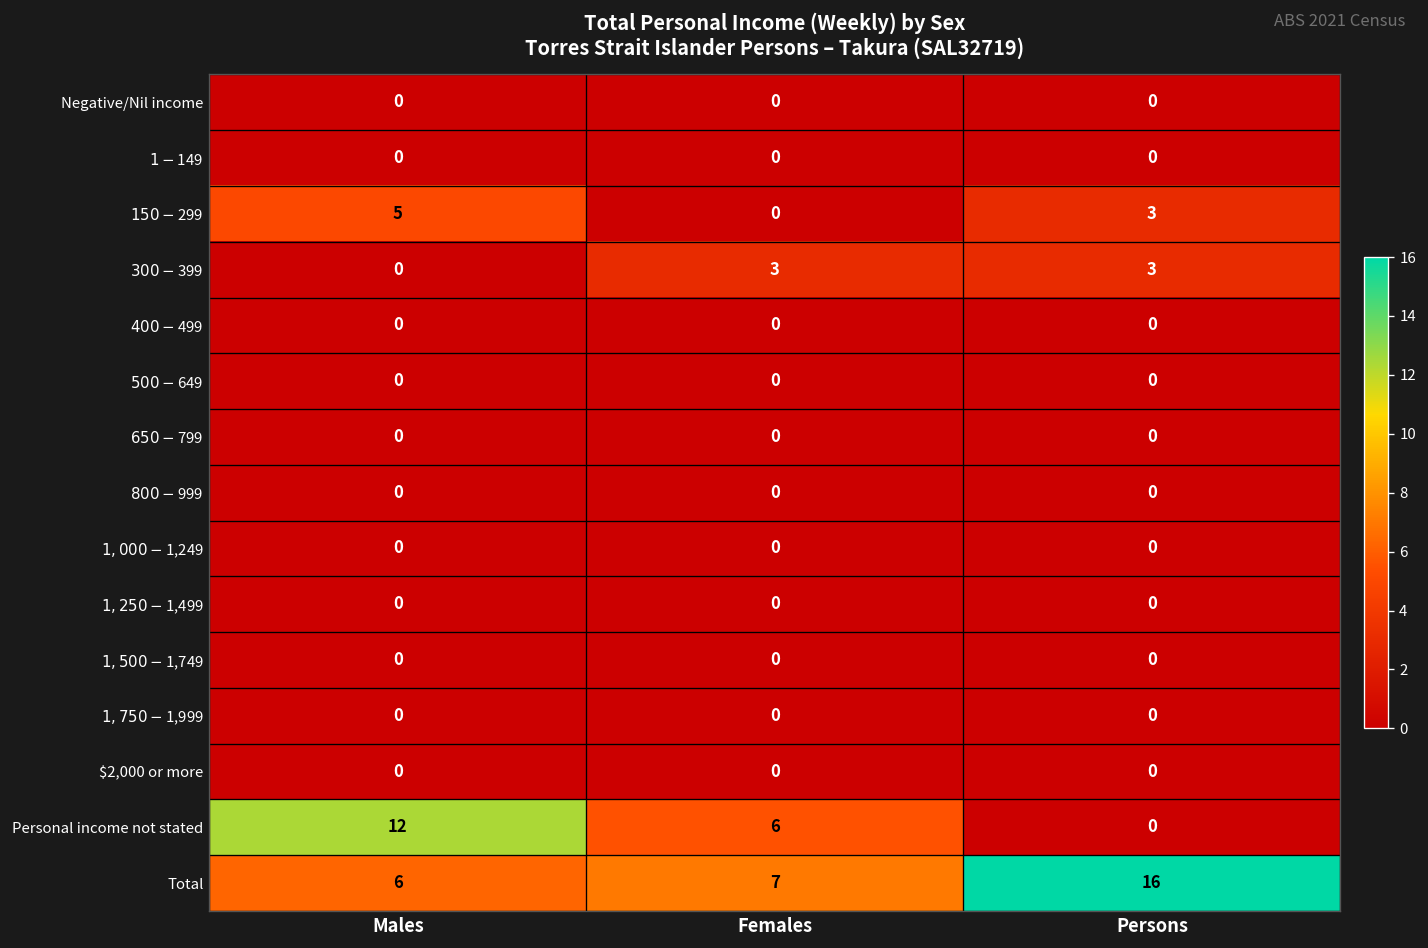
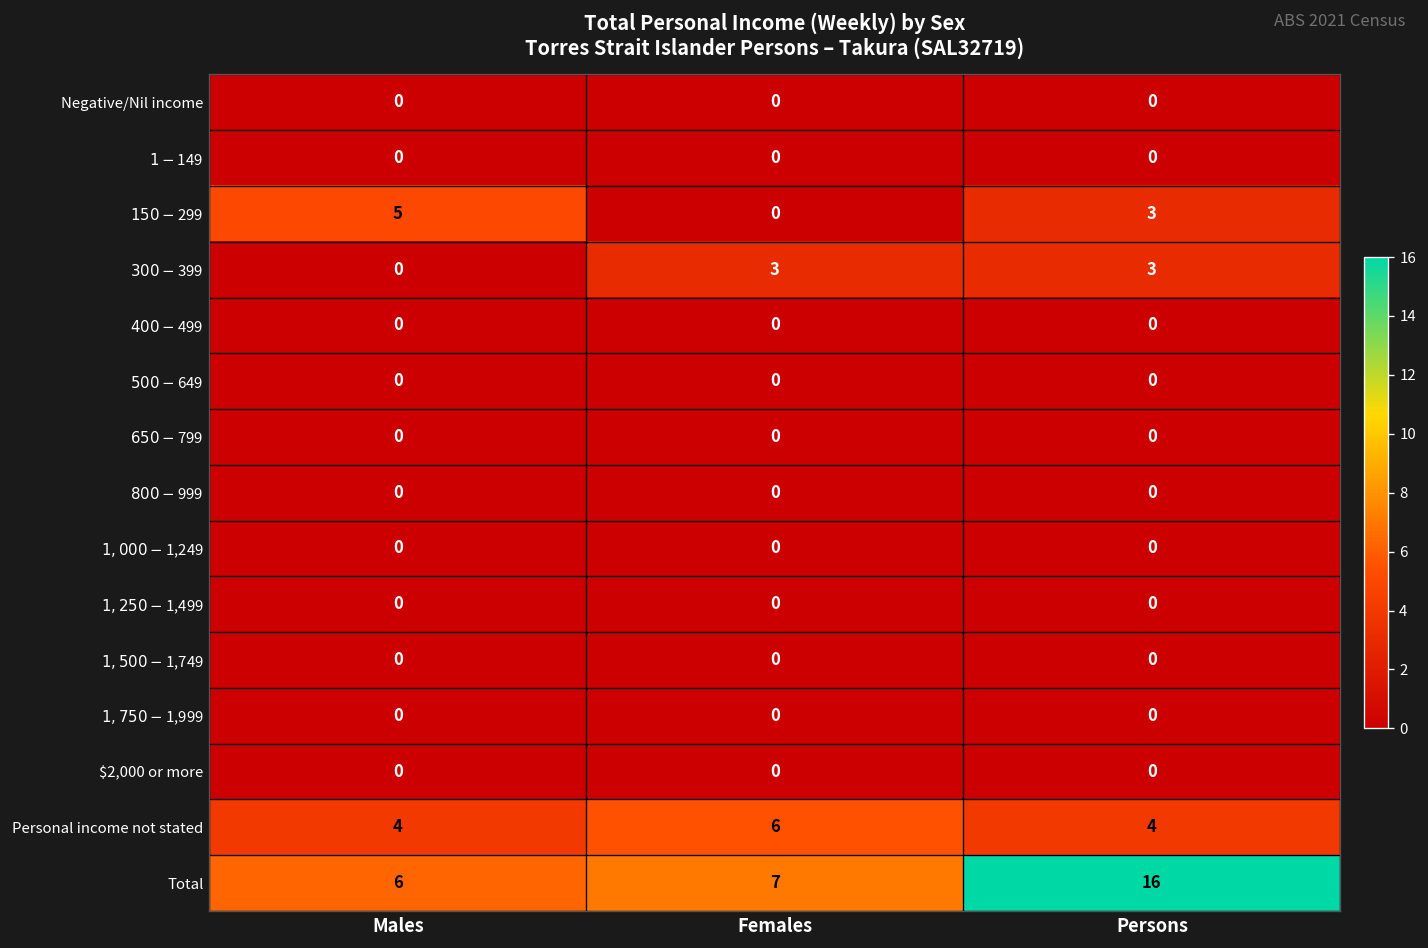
  {
    "Negative/Nil income": {
      "Males": 0,
      "Females": 0,
      "Persons": 0
    },
    "$2,000 or more": {
      "Males": 0,
      "Females": 0,
      "Persons": 0
    },
    "Personal income not stated": {
-     "Males": 12,
+     "Males": 4,
      "Females": 6,
-     "Persons": 0
+     "Persons": 4
    },
    "Total": {
      "Males": 6,
      "Females": 7,
      "Persons": 16
    }
  }
